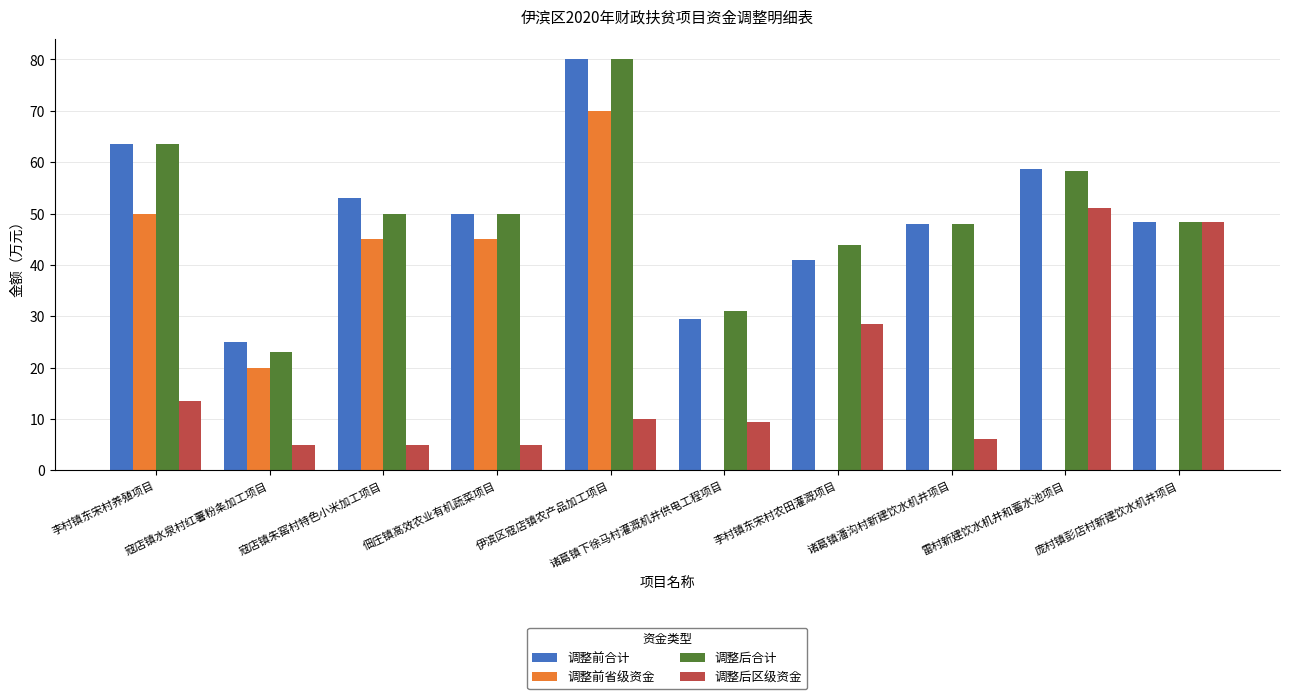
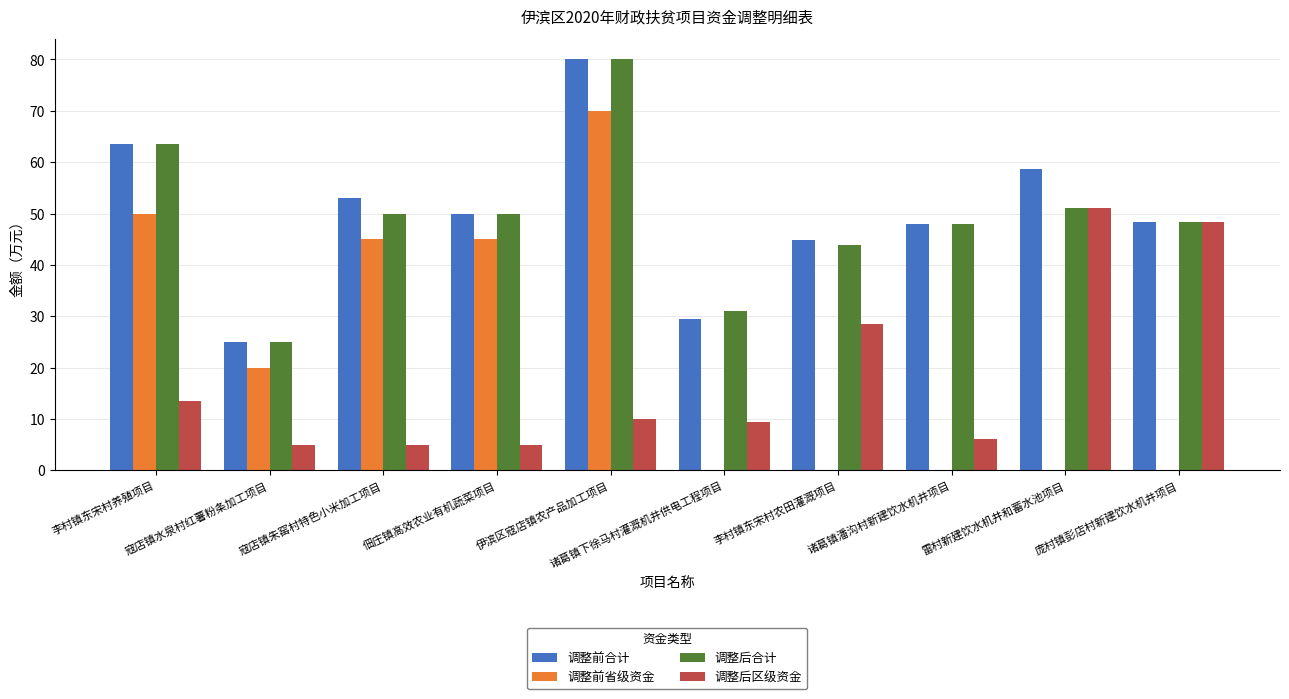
  {
    "调整前合计": {
      "李村镇东宋村养殖项目": 64,
      "寇店镇水泉村红薯粉条加工项目": 25,
      "寇店镇朱窑村特色小米加工项目": 53,
      "佃庄镇高效农业有机蔬菜项目": 50,
      "伊滨区寇店镇农产品加工项目": 80,
      "诸葛镇下徐马村灌溉机井供电工程项目": 29,
-     "李村镇东宋村农田灌溉项目": 41,
+     "李村镇东宋村农田灌溉项目": 45,
      "诸葛镇潘沟村新建饮水机井项目": 48,
      "雷村新建饮水机井和蓄水池项目": 59,
      "庞村镇彭店村新建饮水机井项目": 48
    },
    "调整前省级资金": {
      "李村镇东宋村养殖项目": 50,
      "寇店镇水泉村红薯粉条加工项目": 20,
      "寇店镇朱窑村特色小米加工项目": 45,
      "佃庄镇高效农业有机蔬菜项目": 45,
      "伊滨区寇店镇农产品加工项目": 70,
      "诸葛镇下徐马村灌溉机井供电工程项目": 0,
      "李村镇东宋村农田灌溉项目": 0,
      "诸葛镇潘沟村新建饮水机井项目": 0,
      "雷村新建饮水机井和蓄水池项目": 0,
      "庞村镇彭店村新建饮水机井项目": 0
    },
    "调整后合计": {
      "李村镇东宋村养殖项目": 64,
-     "寇店镇水泉村红薯粉条加工项目": 23,
+     "寇店镇水泉村红薯粉条加工项目": 25,
      "寇店镇朱窑村特色小米加工项目": 50,
      "佃庄镇高效农业有机蔬菜项目": 50,
      "伊滨区寇店镇农产品加工项目": 80,
      "诸葛镇下徐马村灌溉机井供电工程项目": 31,
      "李村镇东宋村农田灌溉项目": 44,
      "诸葛镇潘沟村新建饮水机井项目": 48,
-     "雷村新建饮水机井和蓄水池项目": 58,
+     "雷村新建饮水机井和蓄水池项目": 51,
      "庞村镇彭店村新建饮水机井项目": 48
    },
    "调整后区级资金": {
      "李村镇东宋村养殖项目": 14,
      "寇店镇水泉村红薯粉条加工项目": 5,
      "寇店镇朱窑村特色小米加工项目": 5,
      "佃庄镇高效农业有机蔬菜项目": 5,
      "伊滨区寇店镇农产品加工项目": 10,
      "诸葛镇下徐马村灌溉机井供电工程项目": 9,
      "李村镇东宋村农田灌溉项目": 29,
      "诸葛镇潘沟村新建饮水机井项目": 6,
      "雷村新建饮水机井和蓄水池项目": 51,
      "庞村镇彭店村新建饮水机井项目": 48
    }
  }
